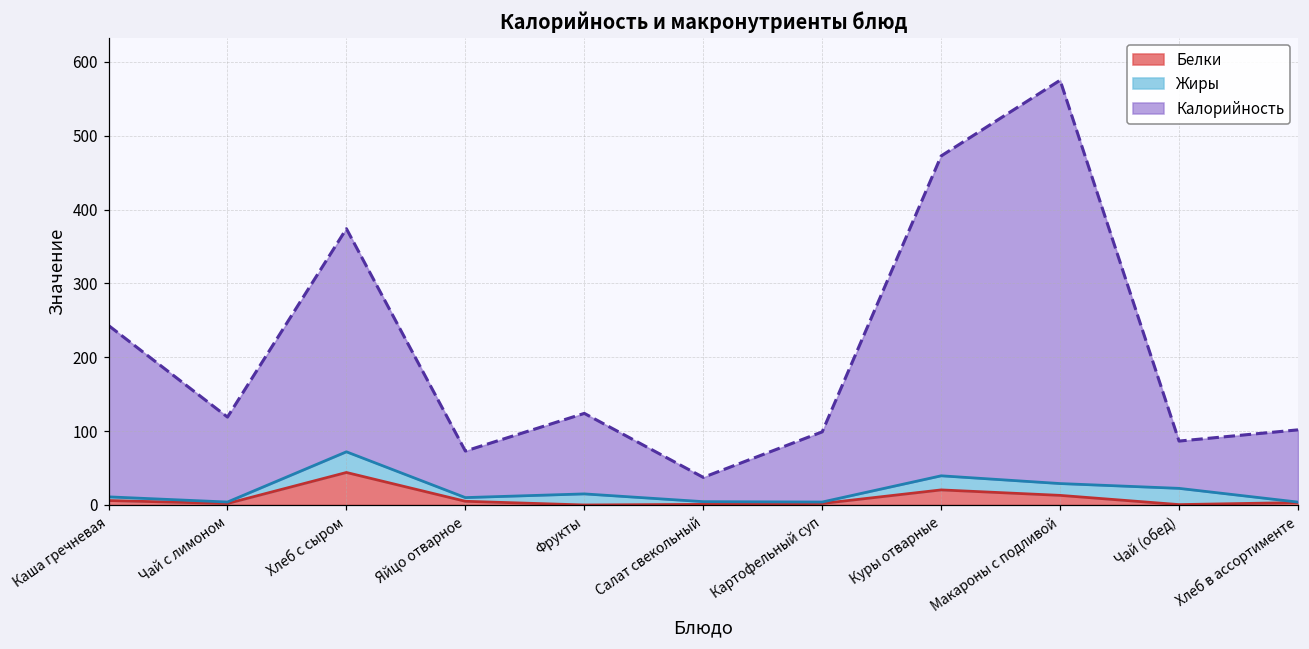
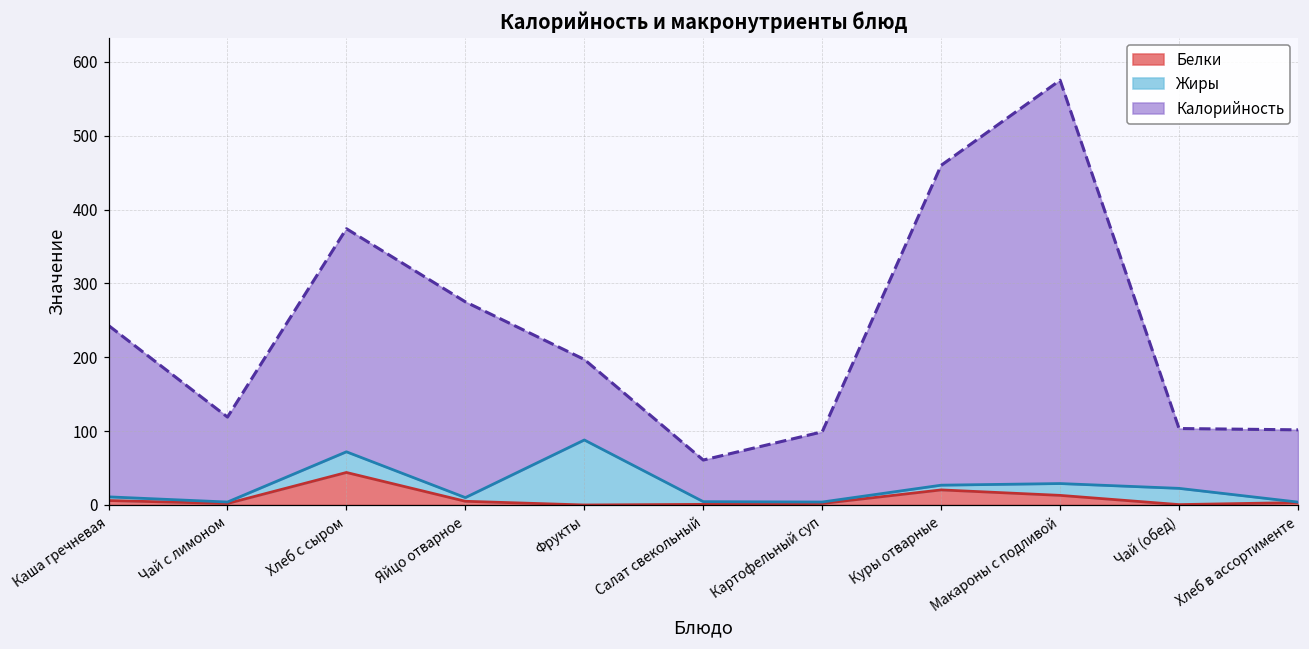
  {
    "Белки": {
      "Каша гречневая": 10,
      "Хлеб с сыром": 40,
      "Яйцо отварное": 10,
      "Фрукты": 0,
      "Куры отварные": 20,
      "Макароны с подливой": 10,
      "Чай (обед)": 0
    },
    "Жиры": {
      "Каша гречневая": 10,
      "Хлеб с сыром": 30,
      "Яйцо отварное": 10,
-     "Фрукты": 20,
-     "Куры отварные": 20,
+     "Фрукты": 90,
+     "Куры отварные": 10,
      "Макароны с подливой": 20,
      "Чай (обед)": 20
    },
    "Калорийность": {
      "Каша гречневая": 230,
      "Чай с лимоном": 120,
      "Хлеб с сыром": 300,
-     "Яйцо отварное": 60,
+     "Яйцо отварное": 270,
      "Фрукты": 110,
-     "Салат свекольный": 30,
+     "Салат свекольный": 60,
      "Картофельный суп": 100,
      "Куры отварные": 430,
      "Макароны с подливой": 550,
-     "Чай (обед)": 60,
+     "Чай (обед)": 80,
      "Хлеб в ассортименте": 100
    }
  }
